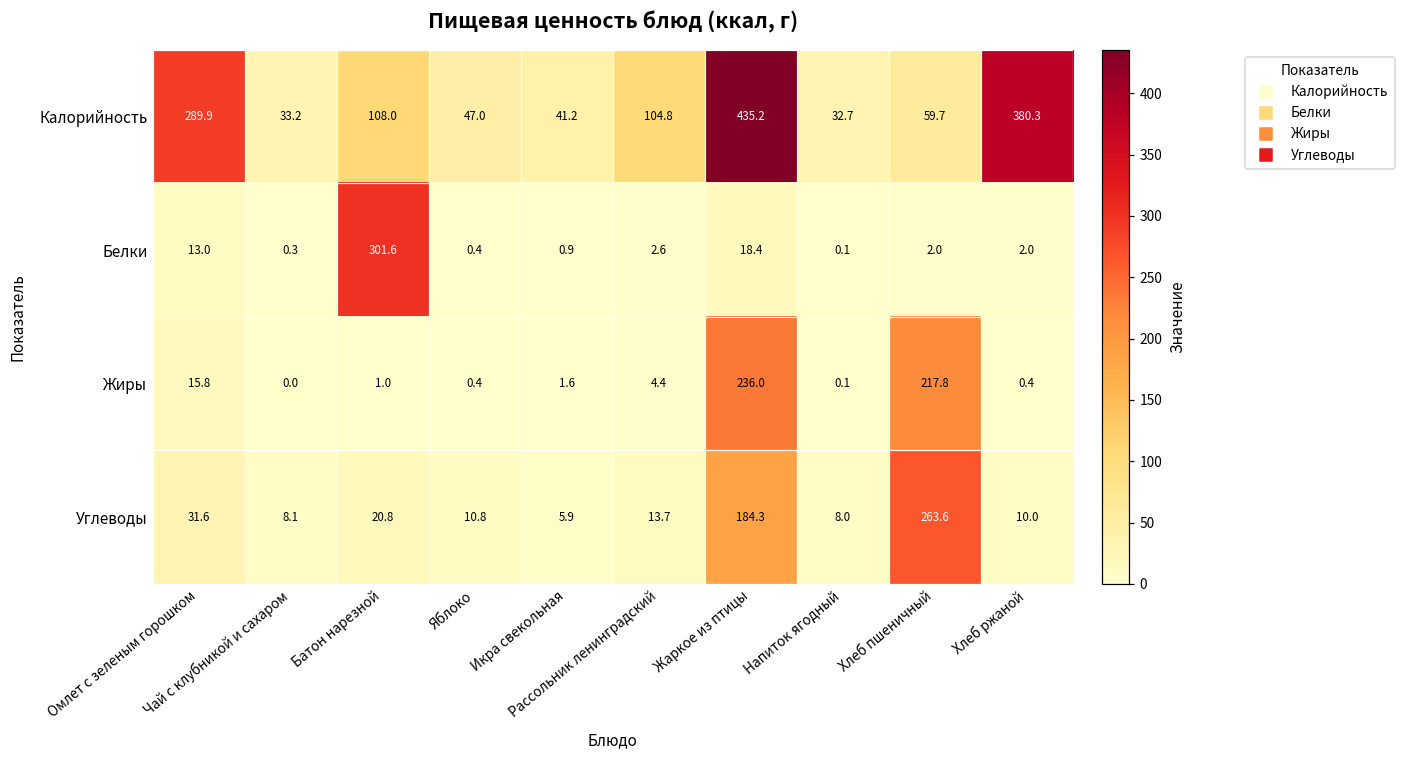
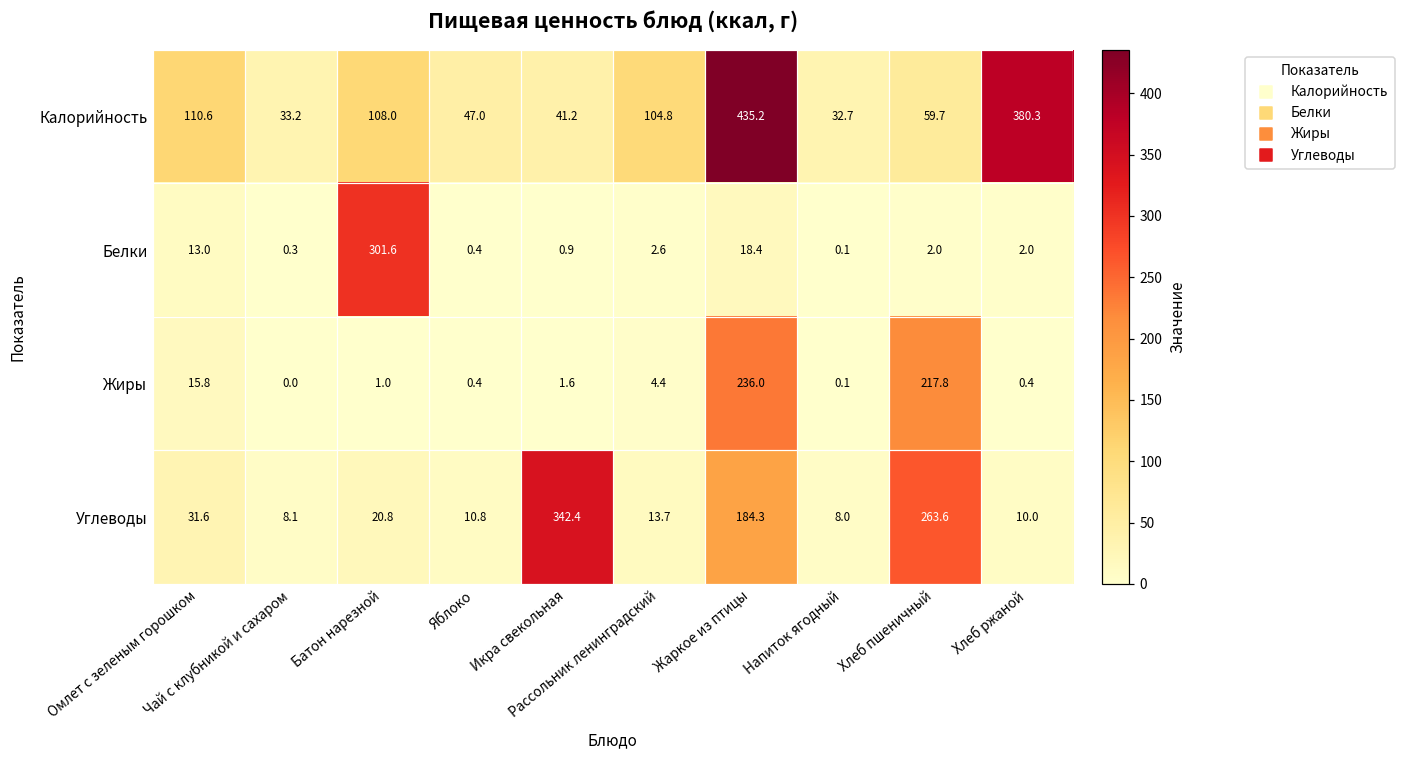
  {
    "Калорийность": {
-     "Омлет с зеленым горошком": 289.9,
+     "Омлет с зеленым горошком": 110.6,
      "Чай с клубникой и сахаром": 33.2,
      "Батон нарезной": 108.0,
      "Яблоко": 47.0,
      "Икра свекольная": 41.2,
      "Рассольник ленинградский": 104.8,
      "Жаркое из птицы": 435.2,
      "Напиток ягодный": 32.7,
      "Хлеб пшеничный": 59.7,
      "Хлеб ржаной": 380.3
    },
    "Белки": {
      "Омлет с зеленым горошком": 13.0,
      "Чай с клубникой и сахаром": 0.3,
      "Батон нарезной": 301.6,
      "Яблоко": 0.4,
      "Икра свекольная": 0.9,
      "Рассольник ленинградский": 2.6,
      "Жаркое из птицы": 18.4,
      "Напиток ягодный": 0.1,
      "Хлеб пшеничный": 2.0,
      "Хлеб ржаной": 2.0
    },
    "Жиры": {
      "Омлет с зеленым горошком": 15.8,
      "Чай с клубникой и сахаром": 0.0,
      "Батон нарезной": 1.0,
      "Яблоко": 0.4,
      "Икра свекольная": 1.6,
      "Рассольник ленинградский": 4.4,
      "Жаркое из птицы": 236.0,
      "Напиток ягодный": 0.1,
      "Хлеб пшеничный": 217.8,
      "Хлеб ржаной": 0.4
    },
    "Углеводы": {
      "Омлет с зеленым горошком": 31.6,
      "Чай с клубникой и сахаром": 8.1,
      "Батон нарезной": 20.8,
      "Яблоко": 10.8,
-     "Икра свекольная": 5.9,
+     "Икра свекольная": 342.4,
      "Рассольник ленинградский": 13.7,
      "Жаркое из птицы": 184.3,
      "Напиток ягодный": 8.0,
      "Хлеб пшеничный": 263.6,
      "Хлеб ржаной": 10.0
    }
  }
